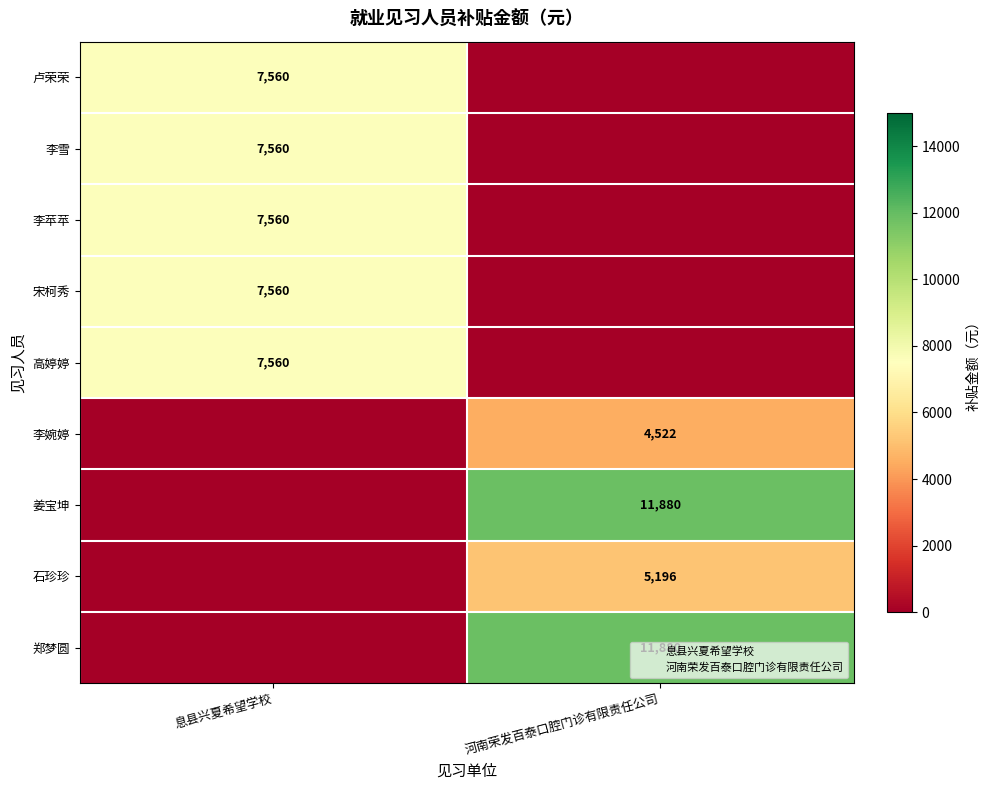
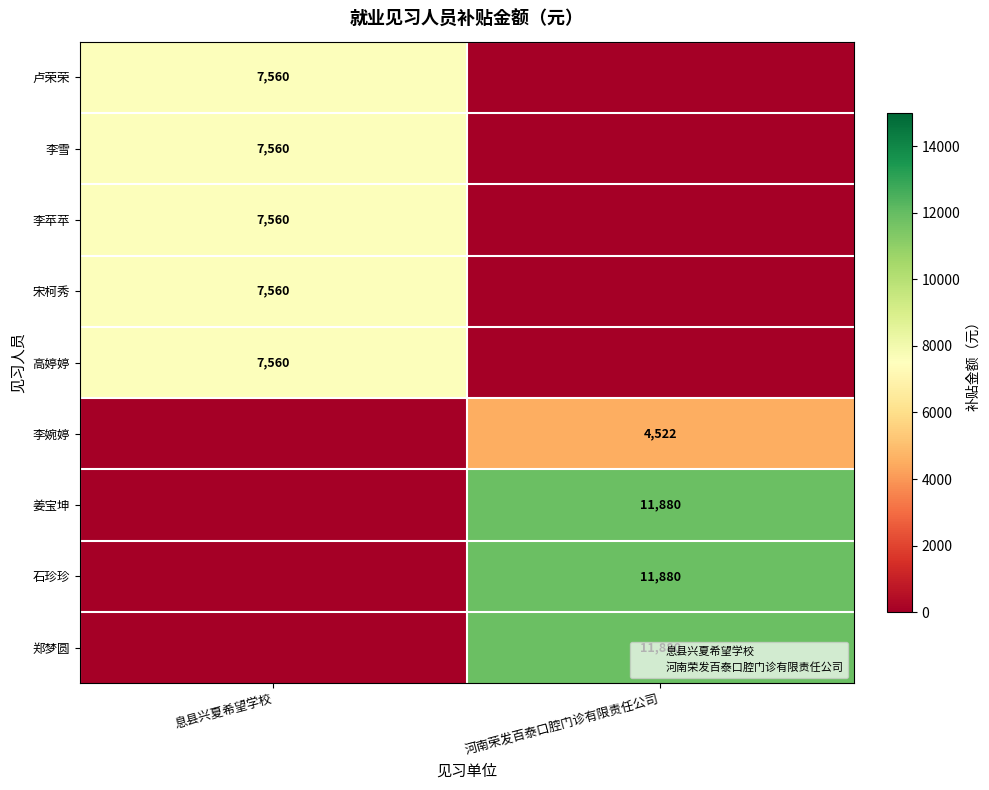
  {
    "卢荣荣": {
      "息县兴夏希望学校": "7,560"
    },
    "李雪": {
      "息县兴夏希望学校": "7,560"
    },
    "李苹苹": {
      "息县兴夏希望学校": "7,560"
    },
    "宋柯秀": {
      "息县兴夏希望学校": "7,560"
    },
    "高婷婷": {
      "息县兴夏希望学校": "7,560"
    },
    "李婉婷": {
      "河南荣发百泰口腔门诊有限责任公司": "4,522"
    },
    "姜宝坤": {
      "河南荣发百泰口腔门诊有限责任公司": "11,880"
    },
    "石珍珍": {
-     "河南荣发百泰口腔门诊有限责任公司": "5,196"
+     "河南荣发百泰口腔门诊有限责任公司": "11,880"
    }
  }
